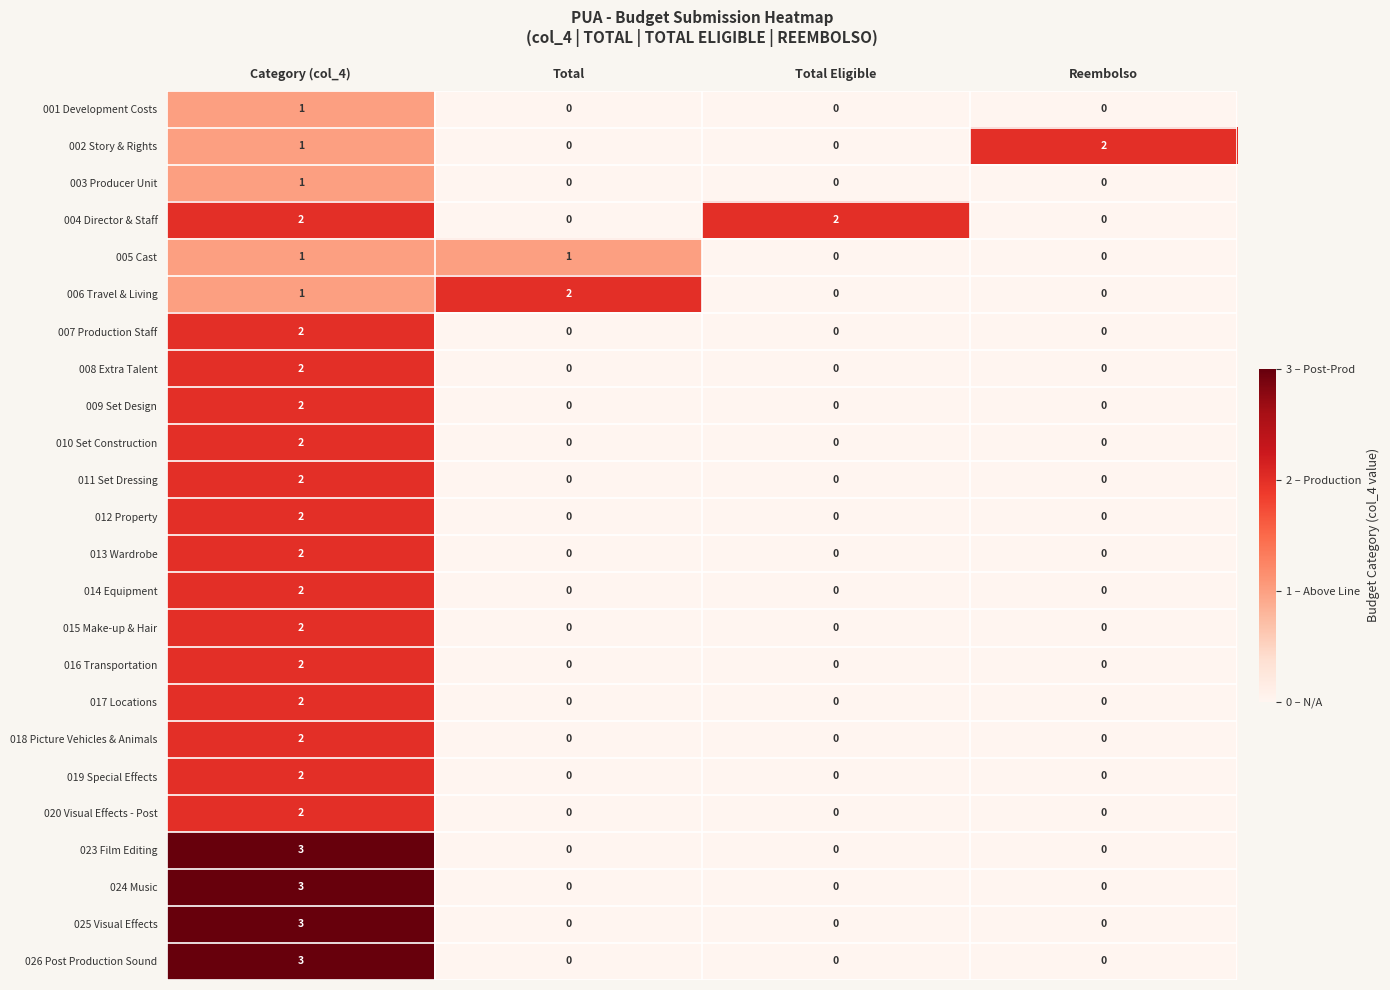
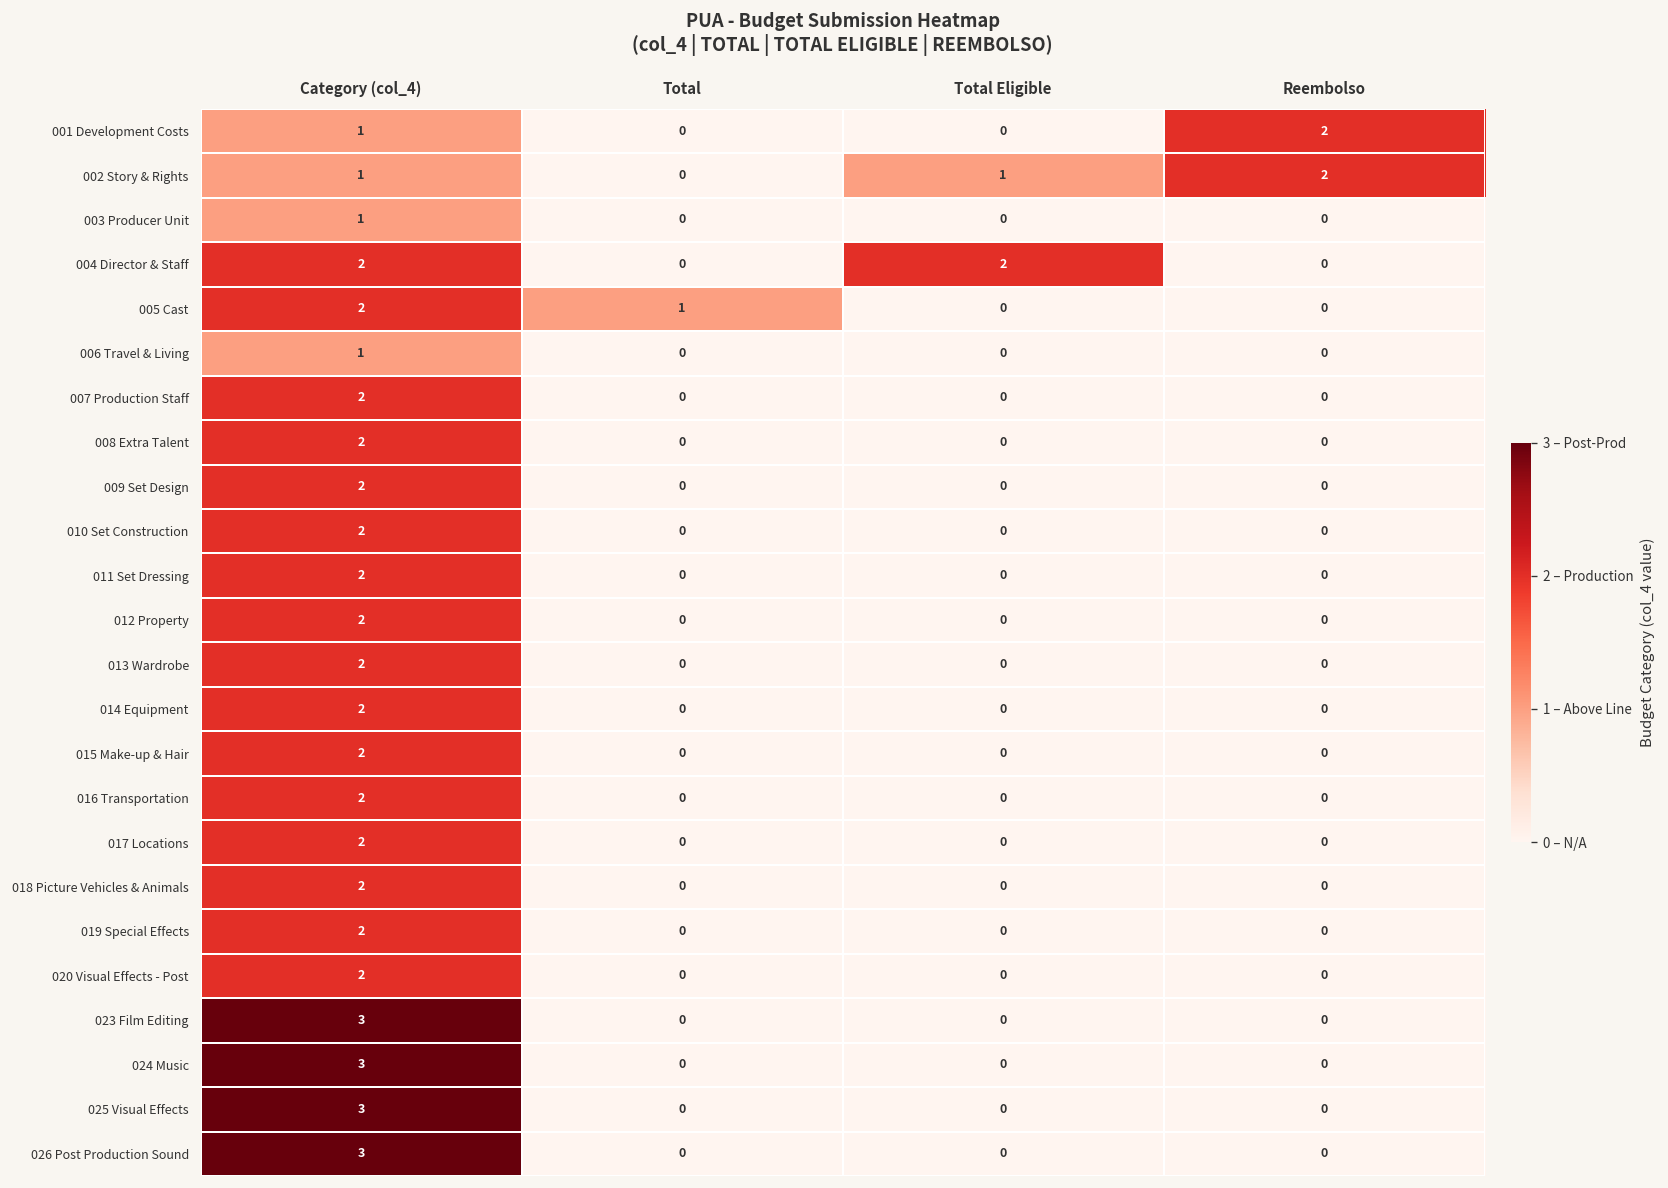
  {
    "001 Development Costs": {
      "Category (col_4)": 1,
      "Total": 0,
      "Total Eligible": 0,
-     "Reembolso": 0
+     "Reembolso": 2
    },
    "002 Story & Rights": {
      "Category (col_4)": 1,
      "Total": 0,
-     "Total Eligible": 0,
+     "Total Eligible": 1,
      "Reembolso": 2
    },
    "003 Producer Unit": {
      "Category (col_4)": 1,
      "Total": 0,
      "Total Eligible": 0,
      "Reembolso": 0
    },
    "004 Director & Staff": {
      "Category (col_4)": 2,
      "Total": 0,
      "Total Eligible": 2,
      "Reembolso": 0
    },
    "005 Cast": {
-     "Category (col_4)": 1,
+     "Category (col_4)": 2,
      "Total": 1,
      "Total Eligible": 0,
      "Reembolso": 0
    },
    "006 Travel & Living": {
      "Category (col_4)": 1,
-     "Total": 2,
+     "Total": 0,
      "Total Eligible": 0,
      "Reembolso": 0
    },
    "007 Production Staff": {
      "Category (col_4)": 2,
      "Total": 0,
      "Total Eligible": 0,
      "Reembolso": 0
    },
    "008 Extra Talent": {
      "Category (col_4)": 2,
      "Total": 0,
      "Total Eligible": 0,
      "Reembolso": 0
    },
    "009 Set Design": {
      "Category (col_4)": 2,
      "Total": 0,
      "Total Eligible": 0,
      "Reembolso": 0
    },
    "010 Set Construction": {
      "Category (col_4)": 2,
      "Total": 0,
      "Total Eligible": 0,
      "Reembolso": 0
    },
    "011 Set Dressing": {
      "Category (col_4)": 2,
      "Total": 0,
      "Total Eligible": 0,
      "Reembolso": 0
    },
    "012 Property": {
      "Category (col_4)": 2,
      "Total": 0,
      "Total Eligible": 0,
      "Reembolso": 0
    },
    "013 Wardrobe": {
      "Category (col_4)": 2,
      "Total": 0,
      "Total Eligible": 0,
      "Reembolso": 0
    },
    "014 Equipment": {
      "Category (col_4)": 2,
      "Total": 0,
      "Total Eligible": 0,
      "Reembolso": 0
    },
    "015 Make-up & Hair": {
      "Category (col_4)": 2,
      "Total": 0,
      "Total Eligible": 0,
      "Reembolso": 0
    },
    "016 Transportation": {
      "Category (col_4)": 2,
      "Total": 0,
      "Total Eligible": 0,
      "Reembolso": 0
    },
    "017 Locations": {
      "Category (col_4)": 2,
      "Total": 0,
      "Total Eligible": 0,
      "Reembolso": 0
    },
    "018 Picture Vehicles & Animals": {
      "Category (col_4)": 2,
      "Total": 0,
      "Total Eligible": 0,
      "Reembolso": 0
    },
    "019 Special Effects": {
      "Category (col_4)": 2,
      "Total": 0,
      "Total Eligible": 0,
      "Reembolso": 0
    },
    "020 Visual Effects - Post": {
      "Category (col_4)": 2,
      "Total": 0,
      "Total Eligible": 0,
      "Reembolso": 0
    },
    "023 Film Editing": {
      "Category (col_4)": 3,
      "Total": 0,
      "Total Eligible": 0,
      "Reembolso": 0
    },
    "024 Music": {
      "Category (col_4)": 3,
      "Total": 0,
      "Total Eligible": 0,
      "Reembolso": 0
    },
    "025 Visual Effects": {
      "Category (col_4)": 3,
      "Total": 0,
      "Total Eligible": 0,
      "Reembolso": 0
    },
    "026 Post Production Sound": {
      "Category (col_4)": 3,
      "Total": 0,
      "Total Eligible": 0,
      "Reembolso": 0
    }
  }
